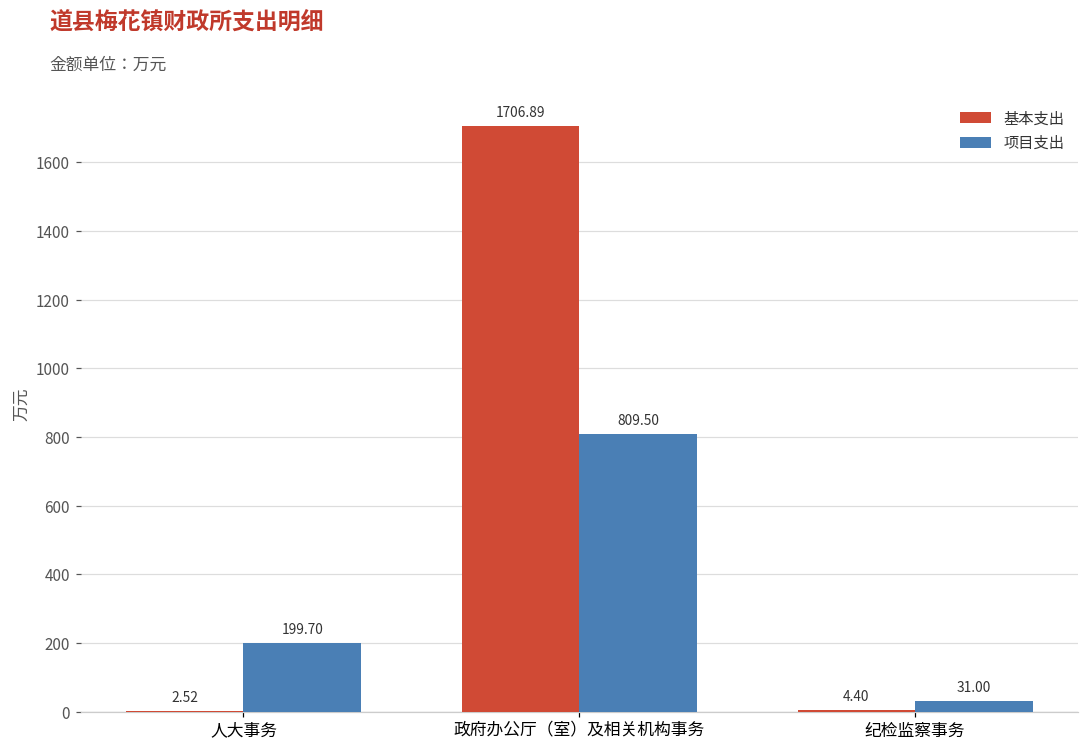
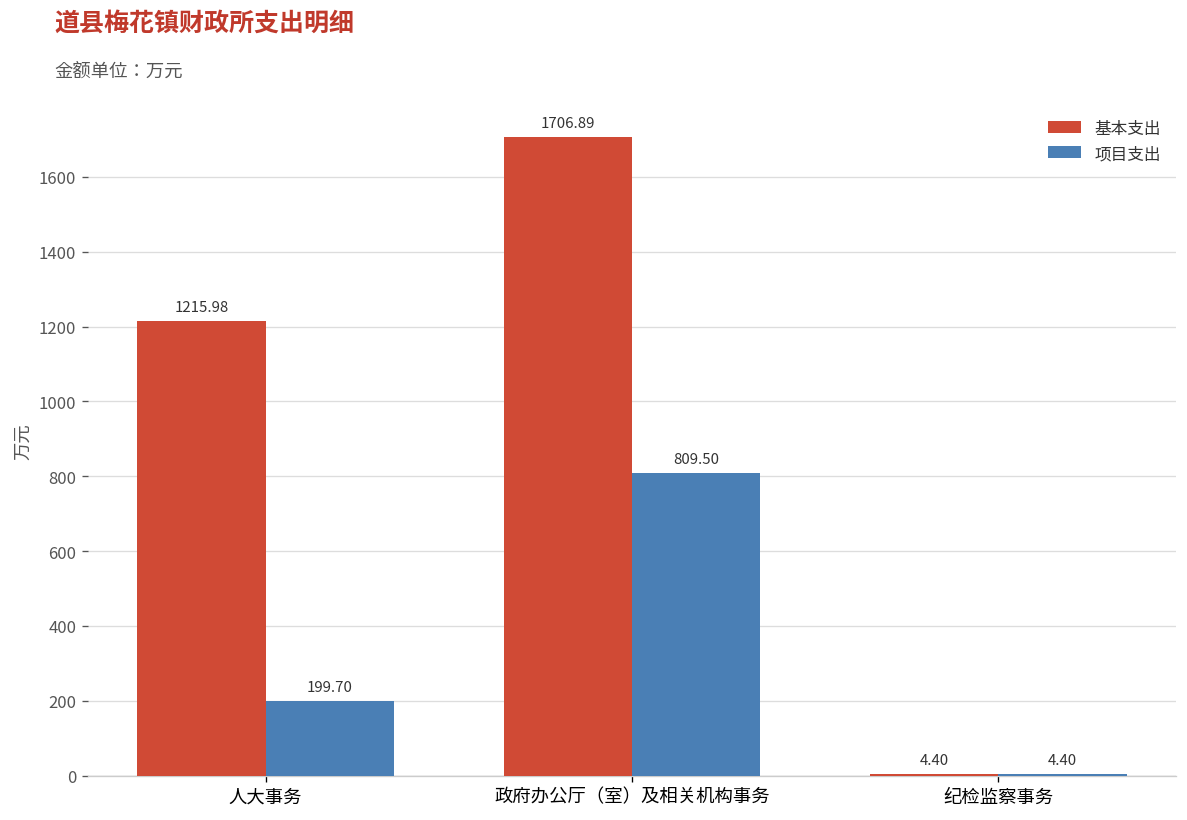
  {
    "基本支出": {
-     "人大事务": 2.52,
+     "人大事务": 1215.98,
      "政府办公厅（室）及相关机构事务": 1706.89,
      "纪检监察事务": 4.40
    },
    "项目支出": {
      "人大事务": 199.70,
      "政府办公厅（室）及相关机构事务": 809.50,
-     "纪检监察事务": 31.00
+     "纪检监察事务": 4.40
    }
  }
